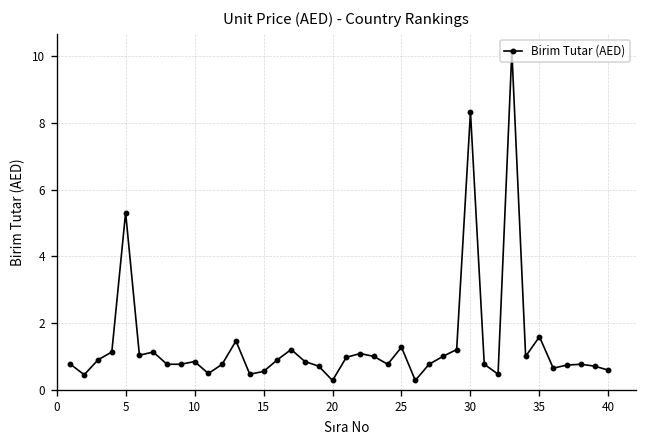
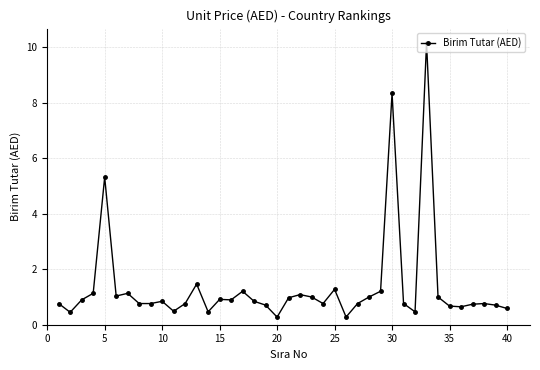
  {
    "5": 5.3,
    "10": 0.8,
-   "15": 0.5,
+   "15": 0.9,
    "20": 0.3,
    "25": 1.3,
    "30": 8.3,
-   "35": 1.6,
+   "35": 0.7,
    "40": 0.6
  }
